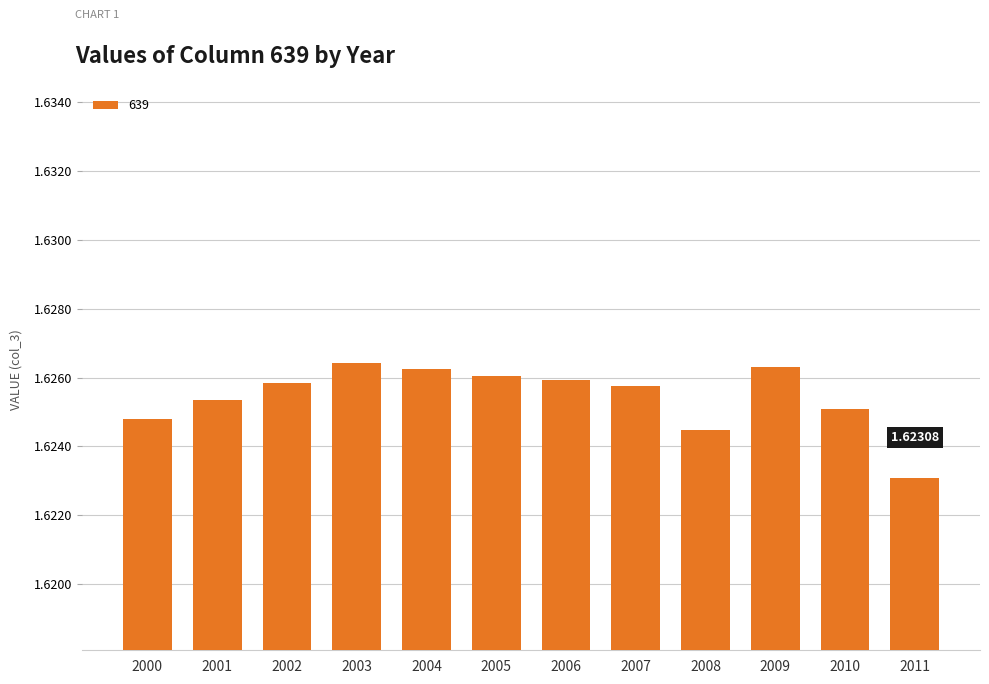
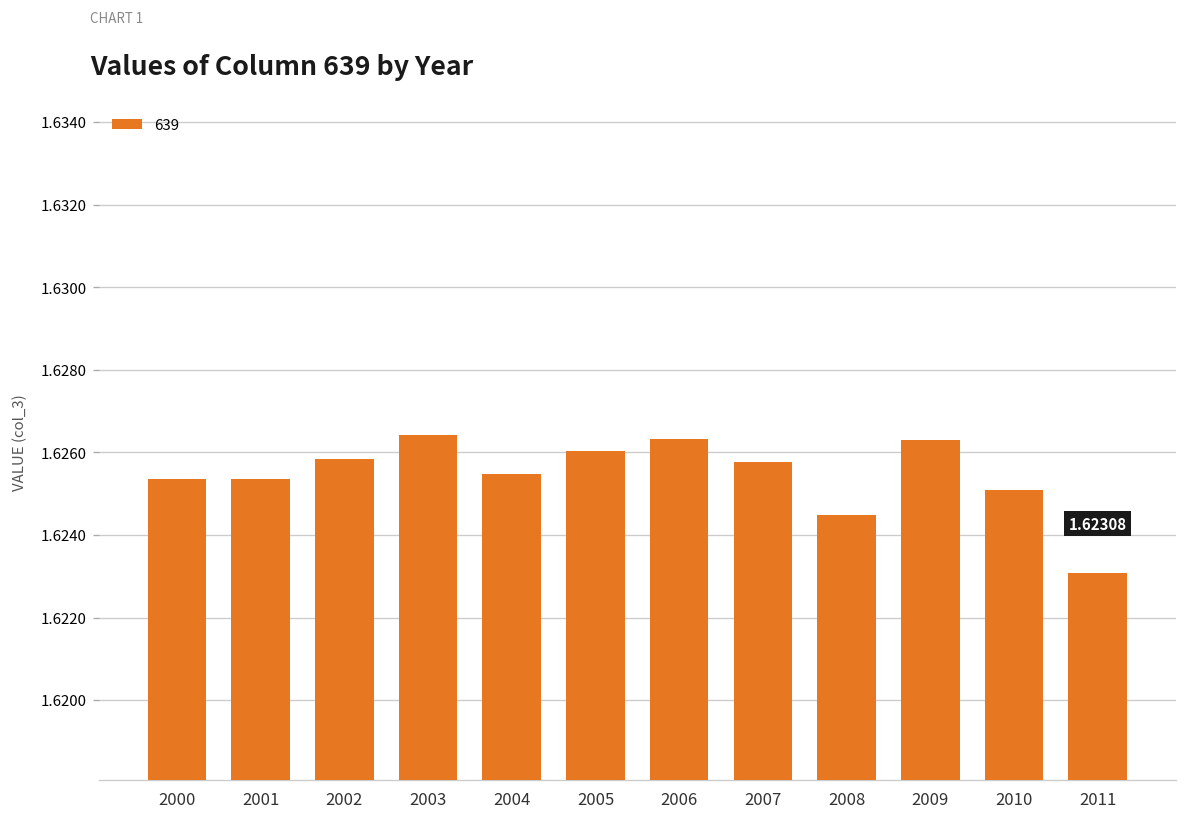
  {
-   "2000": 1.6248,
+   "2000": 1.6254,
    "2001": 1.6254,
    "2002": 1.6258,
    "2003": 1.6264,
-   "2004": 1.6263,
+   "2004": 1.6255,
    "2005": 1.6260,
-   "2006": 1.6259,
+   "2006": 1.6263,
    "2007": 1.6258,
    "2008": 1.6245,
    "2009": 1.6263,
    "2010": 1.6251,
    "2011": 1.6231
  }
